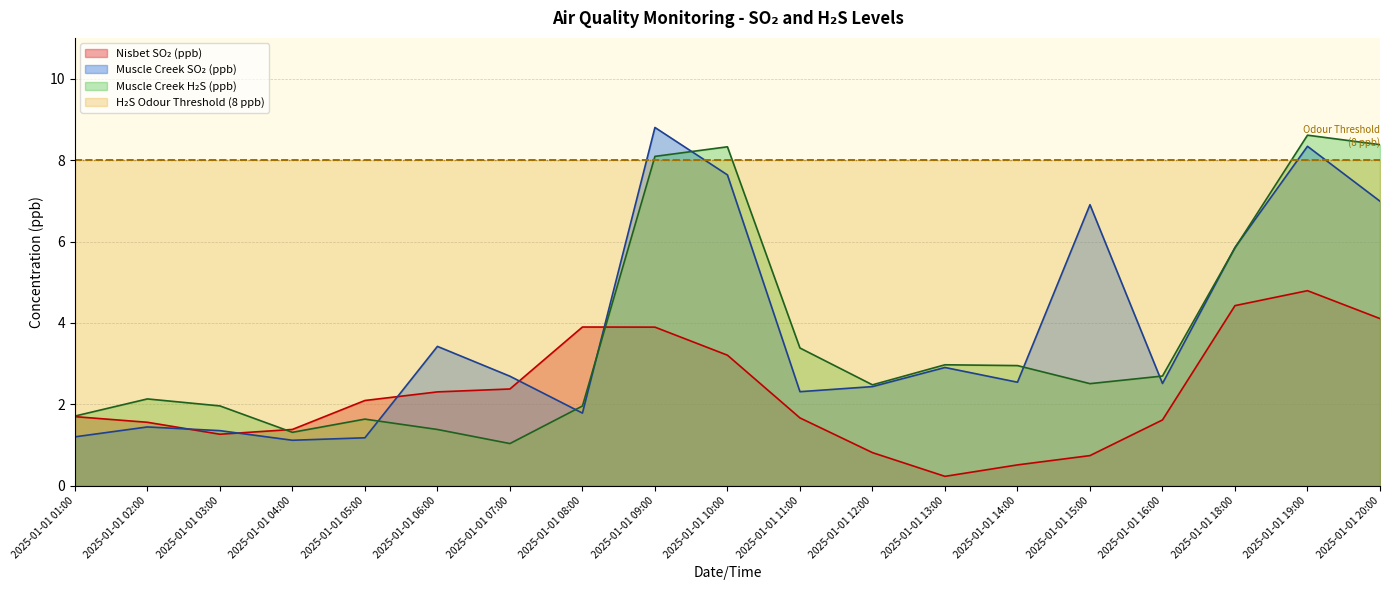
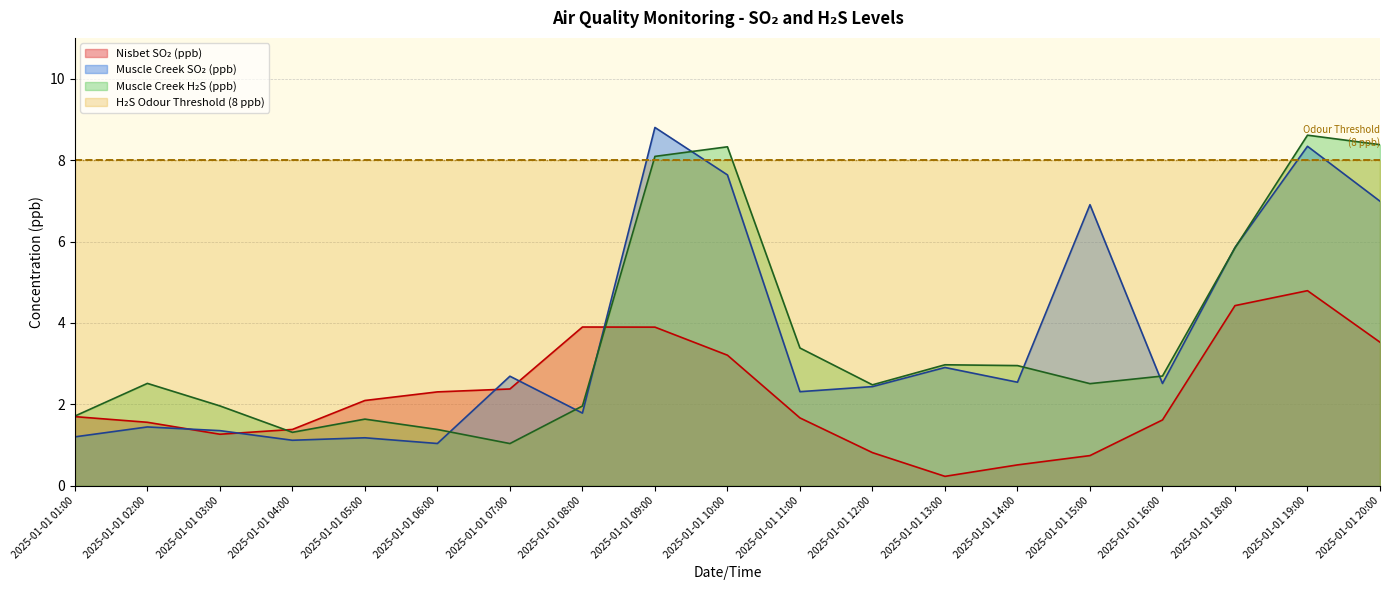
  {
    "Nisbet SO₂ (ppb)": {
      "2025-01-01 02:00": 1.6,
      "2025-01-01 03:00": 1.3,
      "2025-01-01 04:00": 1.4,
      "2025-01-01 05:00": 2.1,
      "2025-01-01 06:00": 2.3,
      "2025-01-01 07:00": 2.4,
      "2025-01-01 08:00": 3.9,
      "2025-01-01 09:00": 3.9,
      "2025-01-01 10:00": 3.2,
      "2025-01-01 11:00": 1.7,
      "2025-01-01 12:00": 0.8,
      "2025-01-01 13:00": 0.2,
      "2025-01-01 14:00": 0.5,
      "2025-01-01 15:00": 0.7,
      "2025-01-01 16:00": 1.6,
      "2025-01-01 18:00": 4.4,
      "2025-01-01 19:00": 4.8,
-     "2025-01-01 20:00": 4.1
+     "2025-01-01 20:00": 3.5
    },
    "Muscle Creek SO₂ (ppb)": {
      "2025-01-01 01:00": 1.2,
      "2025-01-01 02:00": 1.4,
      "2025-01-01 03:00": 1.4,
      "2025-01-01 04:00": 1.1,
      "2025-01-01 05:00": 1.2,
-     "2025-01-01 06:00": 3.4,
+     "2025-01-01 06:00": 1.0,
      "2025-01-01 07:00": 2.7,
      "2025-01-01 08:00": 1.8,
      "2025-01-01 09:00": 8.8,
      "2025-01-01 10:00": 7.6,
      "2025-01-01 11:00": 2.3,
      "2025-01-01 13:00": 2.9,
      "2025-01-01 14:00": 2.5,
      "2025-01-01 15:00": 6.9,
      "2025-01-01 16:00": 2.5,
      "2025-01-01 20:00": 7.0
    },
    "Muscle Creek H₂S (ppb)": {
-     "2025-01-01 02:00": 2.1,
+     "2025-01-01 02:00": 2.5,
      "2025-01-01 03:00": 2.0,
      "2025-01-01 04:00": 1.3,
      "2025-01-01 05:00": 1.6,
      "2025-01-01 06:00": 1.4,
      "2025-01-01 07:00": 1.0,
      "2025-01-01 08:00": 2.0,
      "2025-01-01 09:00": 8.1,
      "2025-01-01 10:00": 8.3,
      "2025-01-01 11:00": 3.4,
      "2025-01-01 13:00": 3.0,
      "2025-01-01 14:00": 3.0,
      "2025-01-01 15:00": 2.5,
      "2025-01-01 16:00": 2.7
    },
    "H₂S Odour Threshold (8 ppb)": {
      "2025-01-01 01:00": 8.0,
      "2025-01-01 02:00": 8.0,
      "2025-01-01 03:00": 8.0,
      "2025-01-01 04:00": 8.0,
      "2025-01-01 05:00": 8.0,
      "2025-01-01 06:00": 8.0,
      "2025-01-01 07:00": 8.0,
      "2025-01-01 08:00": 8.0,
      "2025-01-01 09:00": 8.0,
      "2025-01-01 10:00": 8.0,
      "2025-01-01 11:00": 8.0,
      "2025-01-01 12:00": 8.0,
      "2025-01-01 13:00": 8.0,
      "2025-01-01 14:00": 8.0,
      "2025-01-01 15:00": 8.0,
      "2025-01-01 16:00": 8.0,
      "2025-01-01 18:00": 8.0,
      "2025-01-01 19:00": 8.0,
      "2025-01-01 20:00": 8.0
    }
  }
